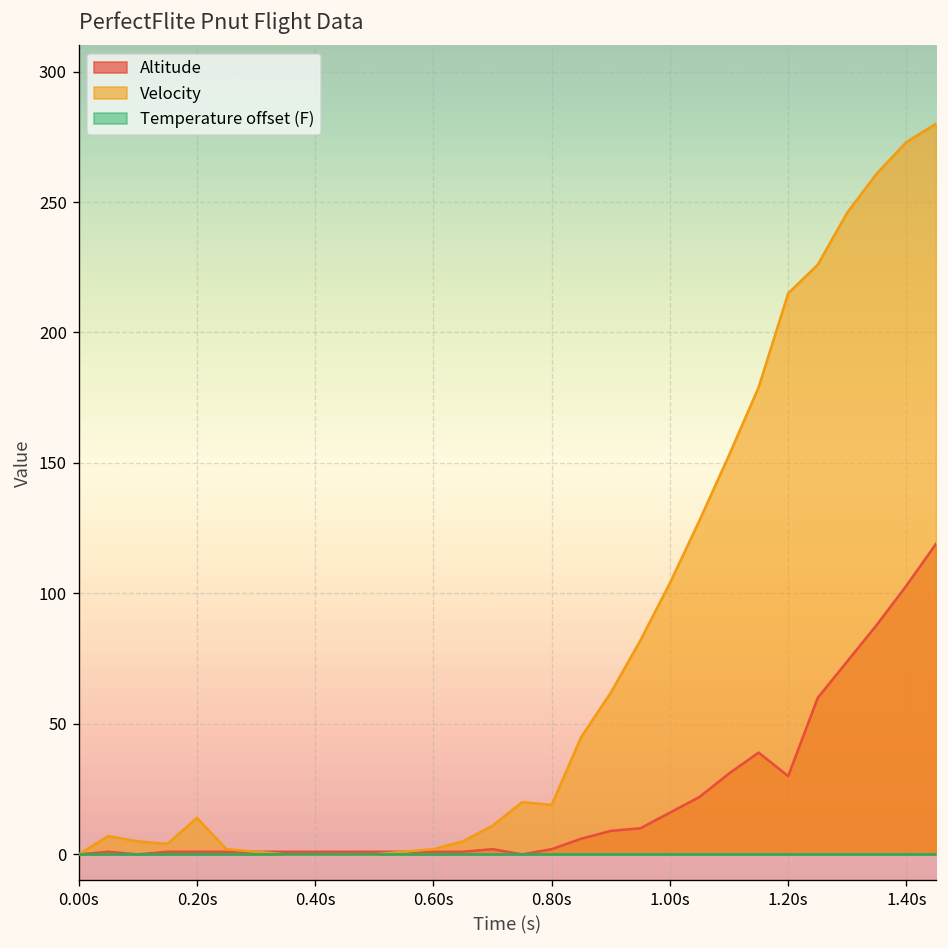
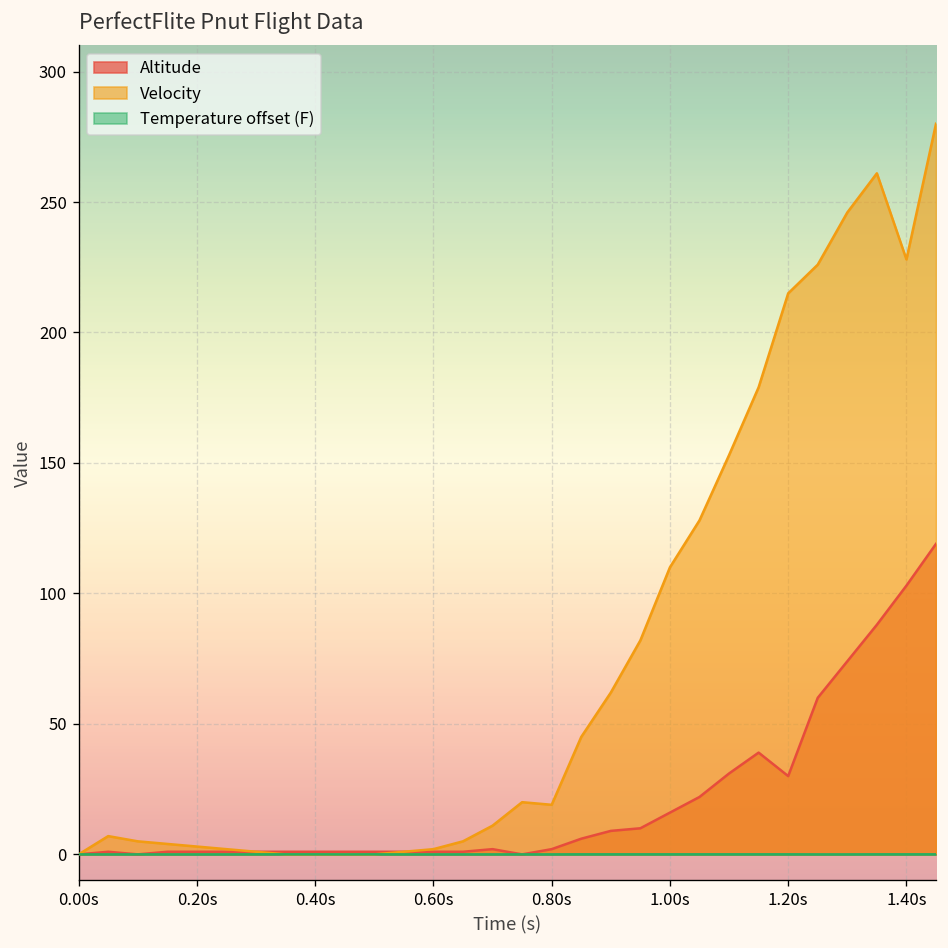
  {
    "Altitude": {
      "0.80s": 2,
      "1.00s": 16,
      "1.20s": 30,
      "1.40s": 103
    },
    "Velocity": {
-     "0.20s": 14,
+     "0.20s": 3,
      "0.80s": 19,
-     "1.00s": 104,
+     "1.00s": 110,
      "1.20s": 215,
-     "1.40s": 273
+     "1.40s": 228
    },
    "Temperature offset (F)": {
      "0.80s": 0,
      "1.00s": 0,
      "1.20s": 0,
      "1.40s": 0
    }
  }
